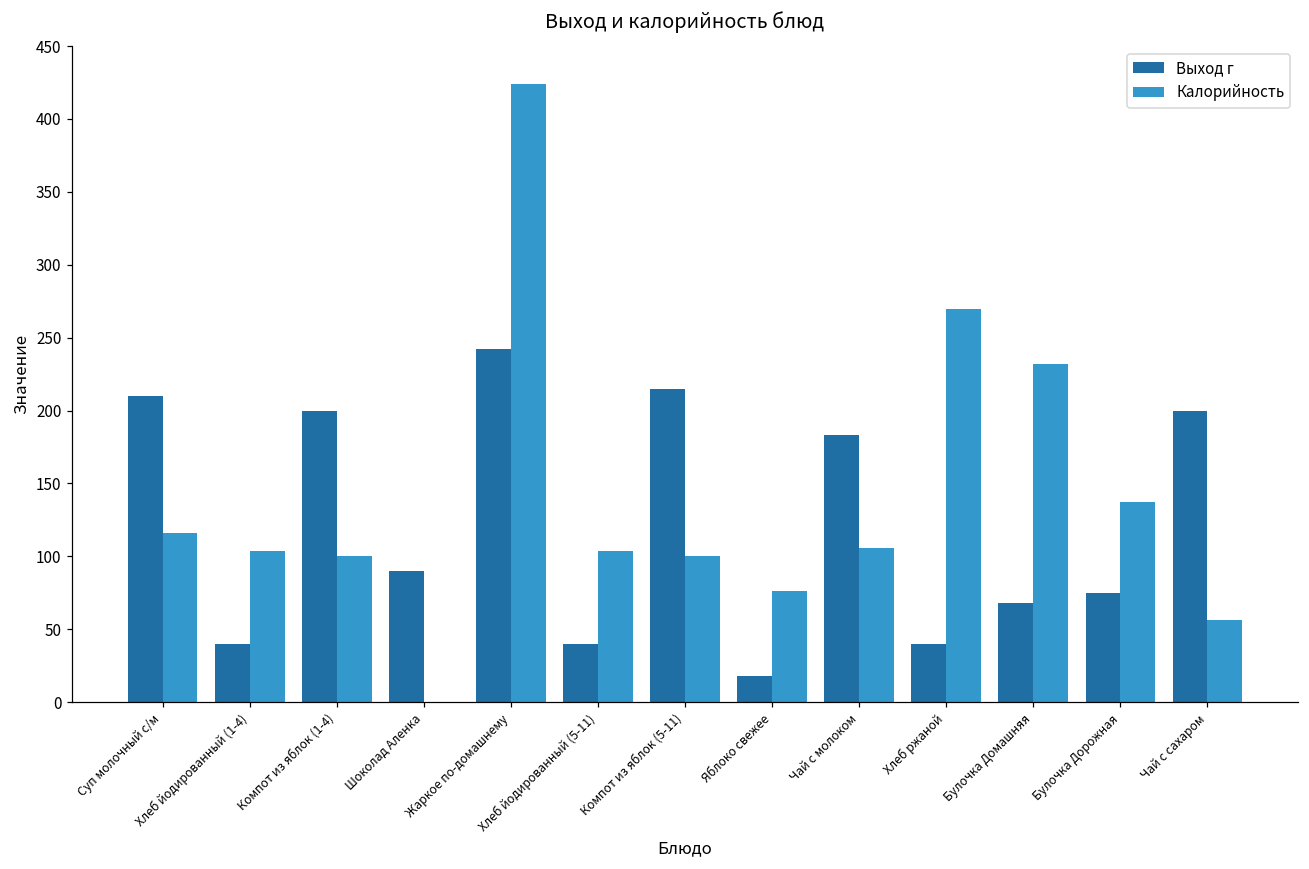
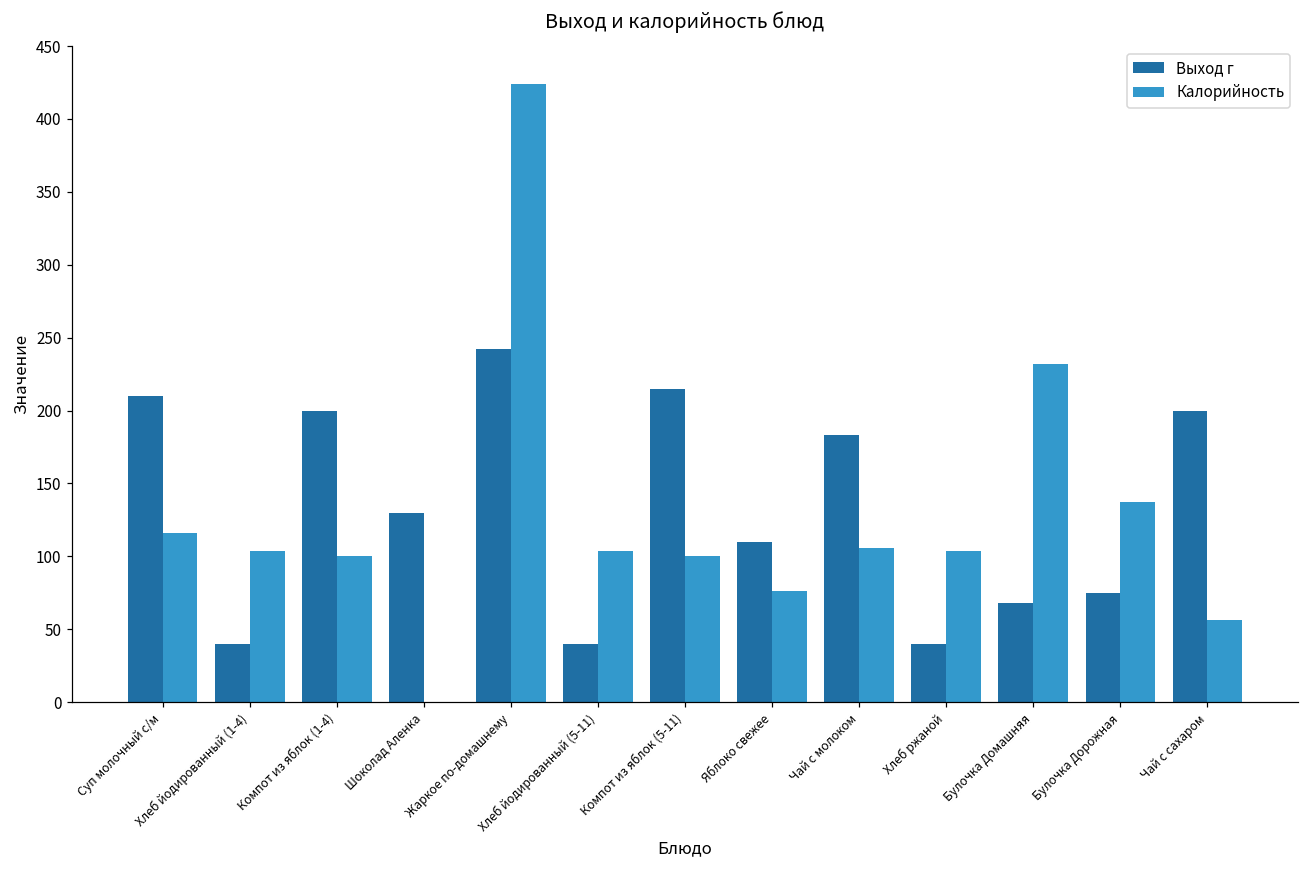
  {
    "Выход г": {
      "Суп молочный с/м": 210,
      "Хлеб йодированный (1-4)": 40,
      "Компот из яблок (1-4)": 200,
-     "Шоколад Аленка": 90,
+     "Шоколад Аленка": 130,
      "Жаркое по-домашнему": 242,
      "Хлеб йодированный (5-11)": 40,
      "Компот из яблок (5-11)": 215,
-     "Яблоко свежее": 18,
+     "Яблоко свежее": 110,
      "Чай с молоком": 183,
      "Хлеб ржаной": 40,
      "Булочка Домашняя": 68,
      "Булочка Дорожная": 75,
      "Чай с сахаром": 200
    },
    "Калорийность": {
      "Суп молочный с/м": 116,
      "Хлеб йодированный (1-4)": 104,
      "Компот из яблок (1-4)": 100,
      "Шоколад Аленка": 0,
      "Жаркое по-домашнему": 424,
      "Хлеб йодированный (5-11)": 104,
      "Компот из яблок (5-11)": 100,
      "Яблоко свежее": 76,
      "Чай с молоком": 106,
-     "Хлеб ржаной": 270,
+     "Хлеб ржаной": 104,
      "Булочка Домашняя": 232,
      "Булочка Дорожная": 137,
      "Чай с сахаром": 56
    }
  }
